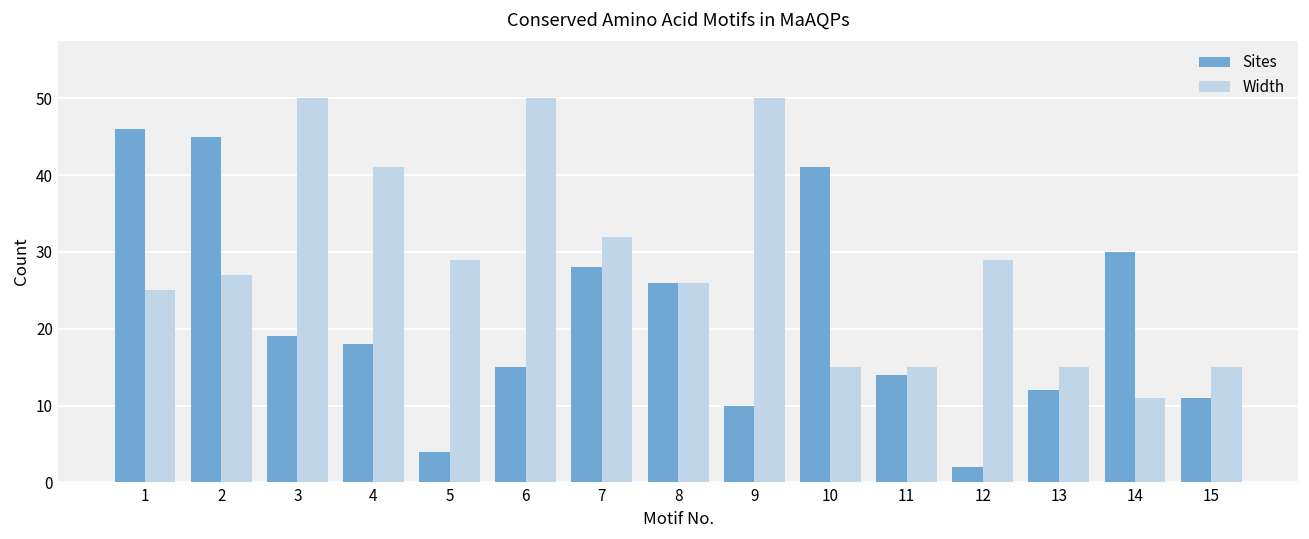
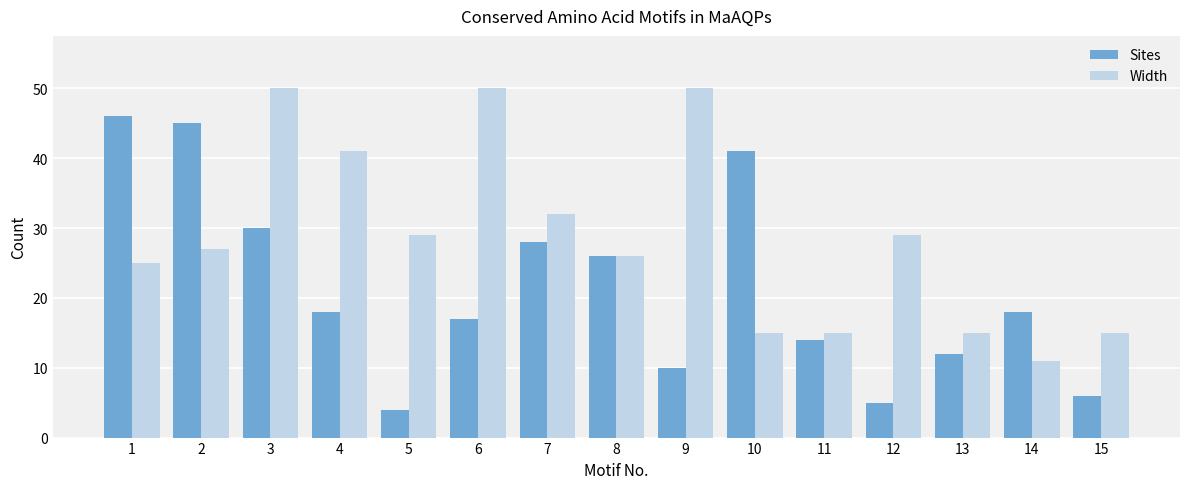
  {
    "Sites": {
      "1": 46,
      "2": 45,
-     "3": 19,
+     "3": 30,
      "4": 18,
      "5": 4,
-     "6": 15,
+     "6": 17,
      "7": 28,
      "8": 26,
      "9": 10,
      "10": 41,
      "11": 14,
-     "12": 2,
+     "12": 5,
      "13": 12,
-     "14": 30,
-     "15": 11
+     "14": 18,
+     "15": 6
    },
    "Width": {
      "1": 25,
      "2": 27,
      "3": 50,
      "4": 41,
      "5": 29,
      "6": 50,
      "7": 32,
      "8": 26,
      "9": 50,
      "10": 15,
      "11": 15,
      "12": 29,
      "13": 15,
      "14": 11,
      "15": 15
    }
  }
